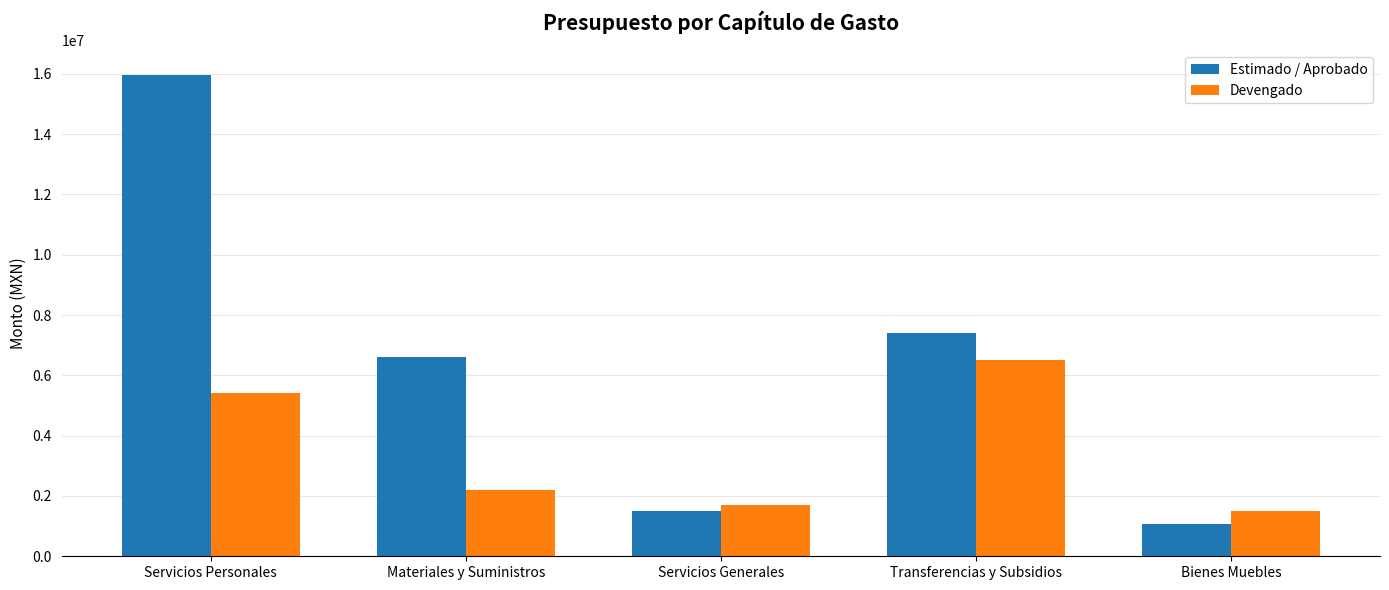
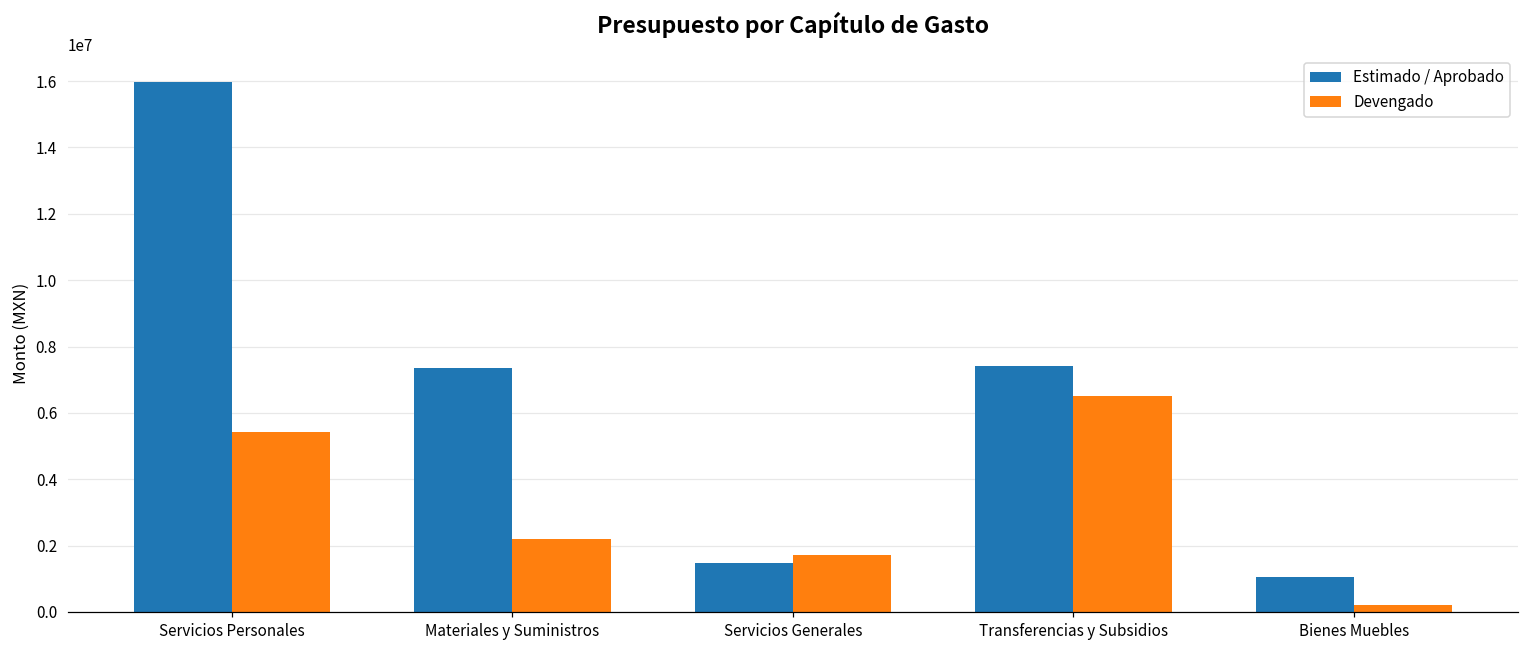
  {
    "Estimado / Aprobado": {
      "Servicios Personales": 16000000,
-     "Materiales y Suministros": 6600000,
+     "Materiales y Suministros": 7300000,
      "Servicios Generales": 1500000,
      "Transferencias y Subsidios": 7400000,
      "Bienes Muebles": 1100000
    },
    "Devengado": {
      "Servicios Personales": 5400000,
      "Materiales y Suministros": 2200000,
      "Servicios Generales": 1700000,
      "Transferencias y Subsidios": 6500000,
-     "Bienes Muebles": 1500000
+     "Bienes Muebles": 200000
    }
  }
